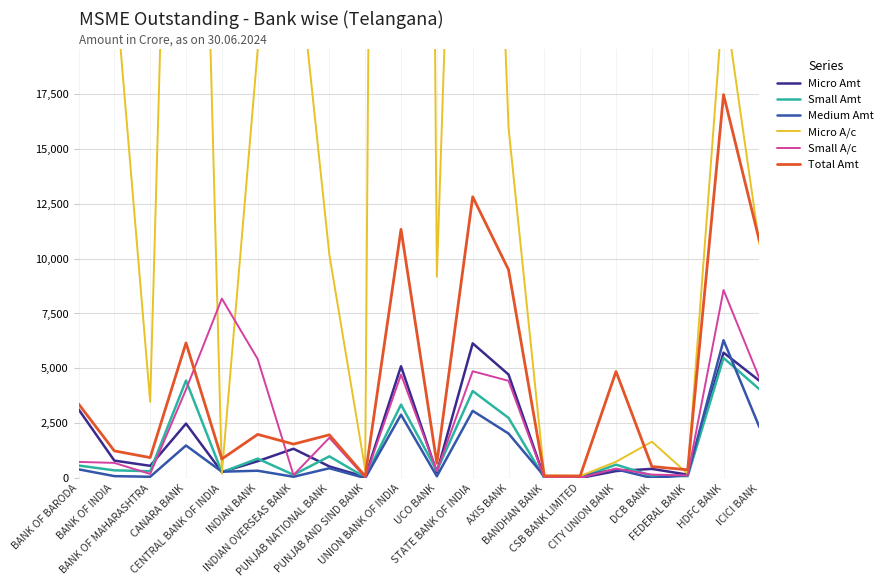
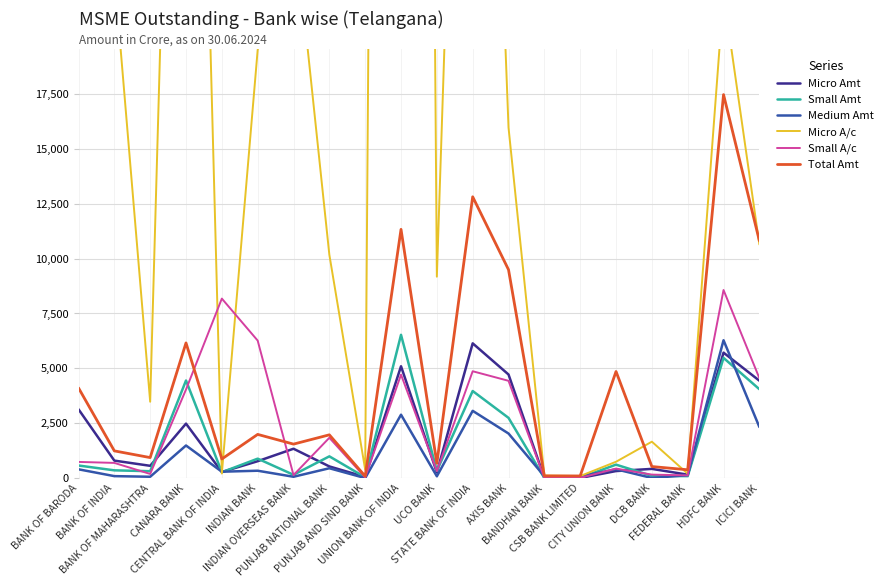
  {
    "Small Amt": {
      "BANK OF BARODA": "600",
      "BANK OF INDIA": "400",
      "BANK OF MAHARASHTRA": "300",
      "CANARA BANK": "4,400",
      "INDIAN BANK": "900",
      "PUNJAB NATIONAL BANK": "1,000",
-     "UNION BANK OF INDIA": "3,300",
+     "UNION BANK OF INDIA": "6,500",
      "STATE BANK OF INDIA": "4,000",
      "AXIS BANK": "2,700",
      "CITY UNION BANK": "600",
      "HDFC BANK": "5,500",
      "ICICI BANK": "4,000"
    },
    "Micro A/c": {
      "BANK OF MAHARASHTRA": "3,500",
      "PUNJAB NATIONAL BANK": "10,200",
      "PUNJAB AND SIND BANK": "400",
      "UCO BANK": "9,200",
      "AXIS BANK": "16,000",
      "CITY UNION BANK": "700",
      "DCB BANK": "1,700",
      "ICICI BANK": "10,600"
    },
    "Small A/c": {
      "BANK OF BARODA": "700",
      "BANK OF MAHARASHTRA": "200",
      "CANARA BANK": "4,000",
      "CENTRAL BANK OF INDIA": "8,200",
-     "INDIAN BANK": "5,400",
+     "INDIAN BANK": "6,300",
      "PUNJAB NATIONAL BANK": "1,800",
      "UNION BANK OF INDIA": "4,700",
      "STATE BANK OF INDIA": "4,900",
      "AXIS BANK": "4,400",
      "HDFC BANK": "8,600",
      "ICICI BANK": "4,600"
    },
    "Total Amt": {
-     "BANK OF BARODA": "3,400",
+     "BANK OF BARODA": "4,100",
      "BANK OF INDIA": "1,200",
      "BANK OF MAHARASHTRA": "900",
      "CANARA BANK": "6,200",
      "CENTRAL BANK OF INDIA": "900",
      "INDIAN BANK": "2,000",
      "INDIAN OVERSEAS BANK": "1,500",
      "PUNJAB NATIONAL BANK": "2,000",
      "UNION BANK OF INDIA": "11,300",
      "UCO BANK": "700",
      "STATE BANK OF INDIA": "12,800",
      "AXIS BANK": "9,500",
      "CITY UNION BANK": "4,900",
      "FEDERAL BANK": "400",
      "HDFC BANK": "17,500",
      "ICICI BANK": "10,800"
    }
  }
